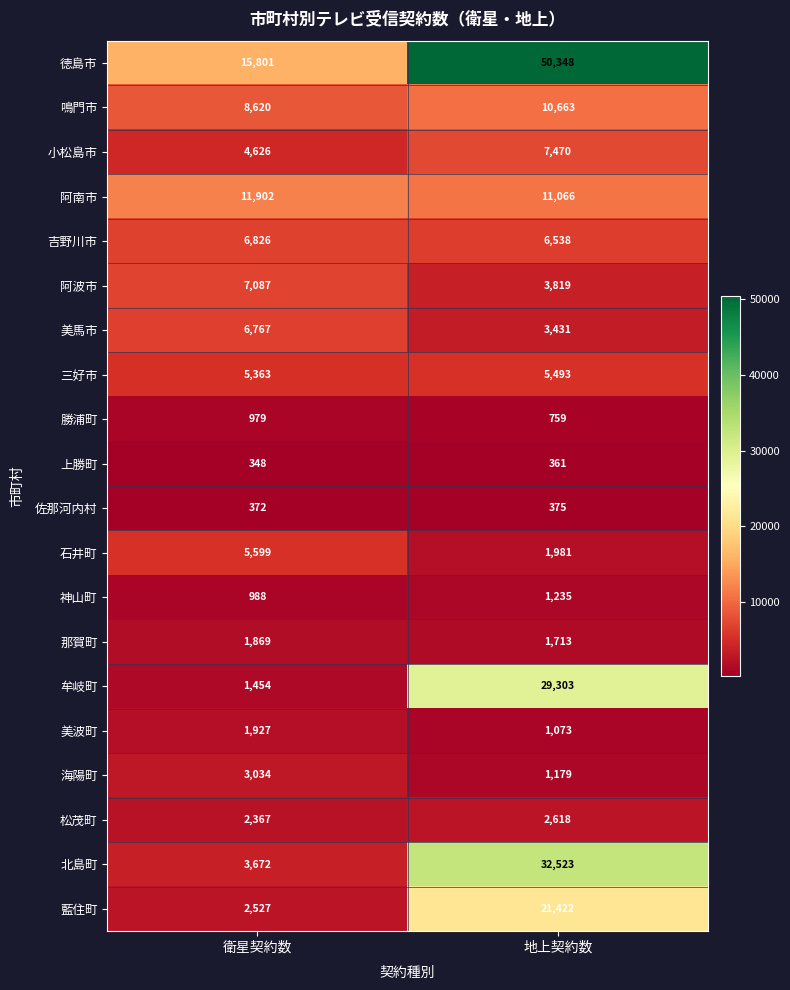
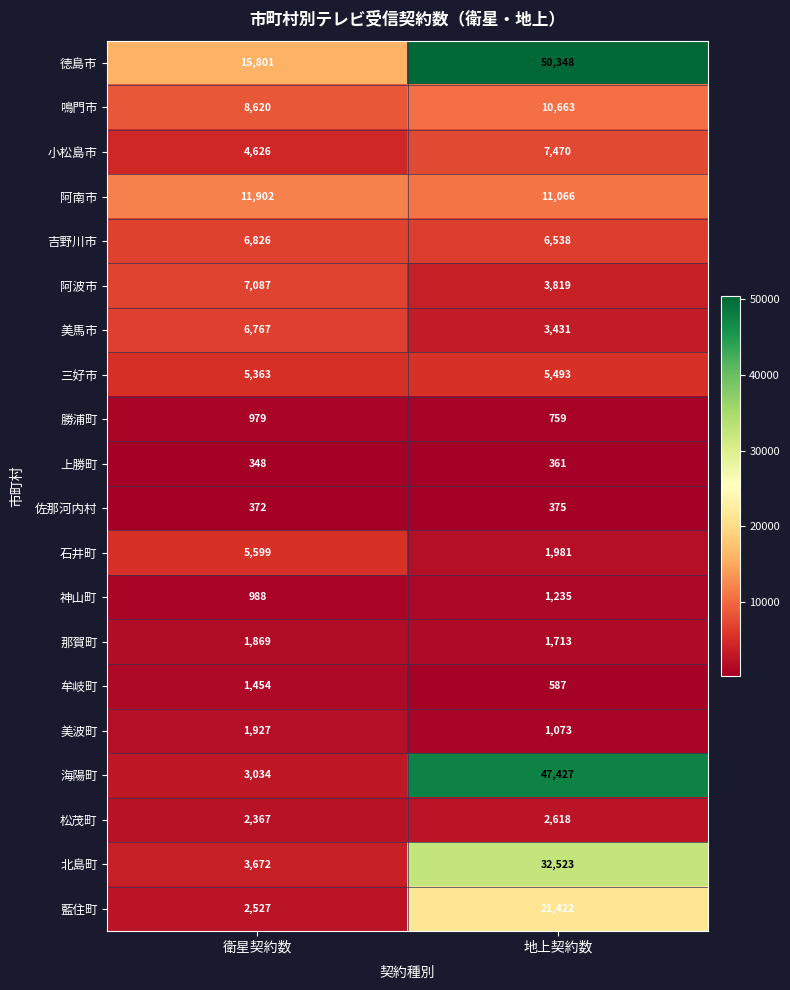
  {
    "徳島市": {
      "衛星契約数": "15,801",
      "地上契約数": "50,348"
    },
    "鳴門市": {
      "衛星契約数": "8,620",
      "地上契約数": "10,663"
    },
    "小松島市": {
      "衛星契約数": "4,626",
      "地上契約数": "7,470"
    },
    "阿南市": {
      "衛星契約数": "11,902",
      "地上契約数": "11,066"
    },
    "吉野川市": {
      "衛星契約数": "6,826",
      "地上契約数": "6,538"
    },
    "阿波市": {
      "衛星契約数": "7,087",
      "地上契約数": "3,819"
    },
    "美馬市": {
      "衛星契約数": "6,767",
      "地上契約数": "3,431"
    },
    "三好市": {
      "衛星契約数": "5,363",
      "地上契約数": "5,493"
    },
    "勝浦町": {
      "衛星契約数": "979",
      "地上契約数": "759"
    },
    "上勝町": {
      "衛星契約数": "348",
      "地上契約数": "361"
    },
    "佐那河内村": {
      "衛星契約数": "372",
      "地上契約数": "375"
    },
    "石井町": {
      "衛星契約数": "5,599",
      "地上契約数": "1,981"
    },
    "神山町": {
      "衛星契約数": "988",
      "地上契約数": "1,235"
    },
    "那賀町": {
      "衛星契約数": "1,869",
      "地上契約数": "1,713"
    },
    "牟岐町": {
      "衛星契約数": "1,454",
-     "地上契約数": "29,303"
+     "地上契約数": "587"
    },
    "美波町": {
      "衛星契約数": "1,927",
      "地上契約数": "1,073"
    },
    "海陽町": {
      "衛星契約数": "3,034",
-     "地上契約数": "1,179"
+     "地上契約数": "47,427"
    },
    "松茂町": {
      "衛星契約数": "2,367",
      "地上契約数": "2,618"
    },
    "北島町": {
      "衛星契約数": "3,672",
      "地上契約数": "32,523"
    },
    "藍住町": {
      "衛星契約数": "2,527",
      "地上契約数": "21,422"
    }
  }
